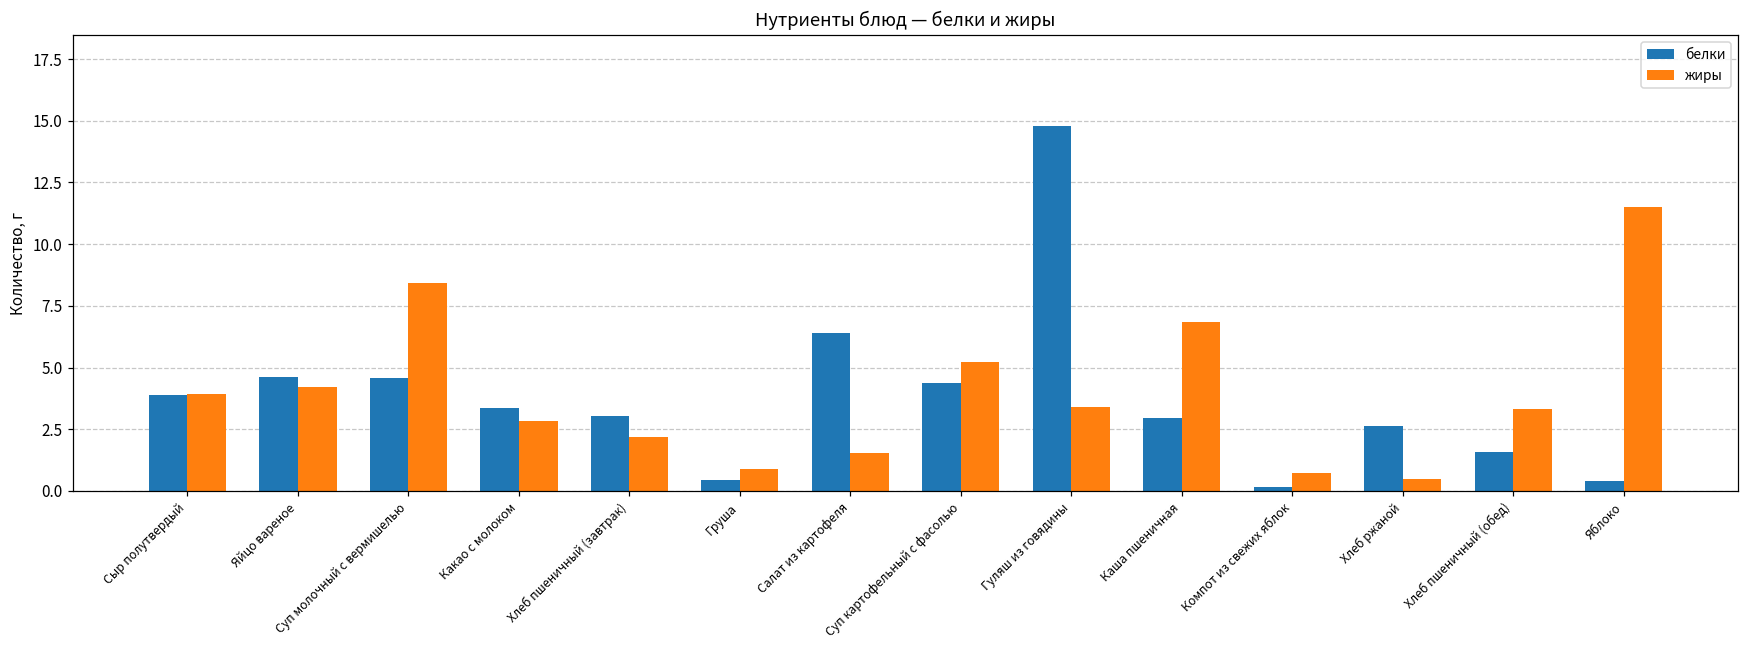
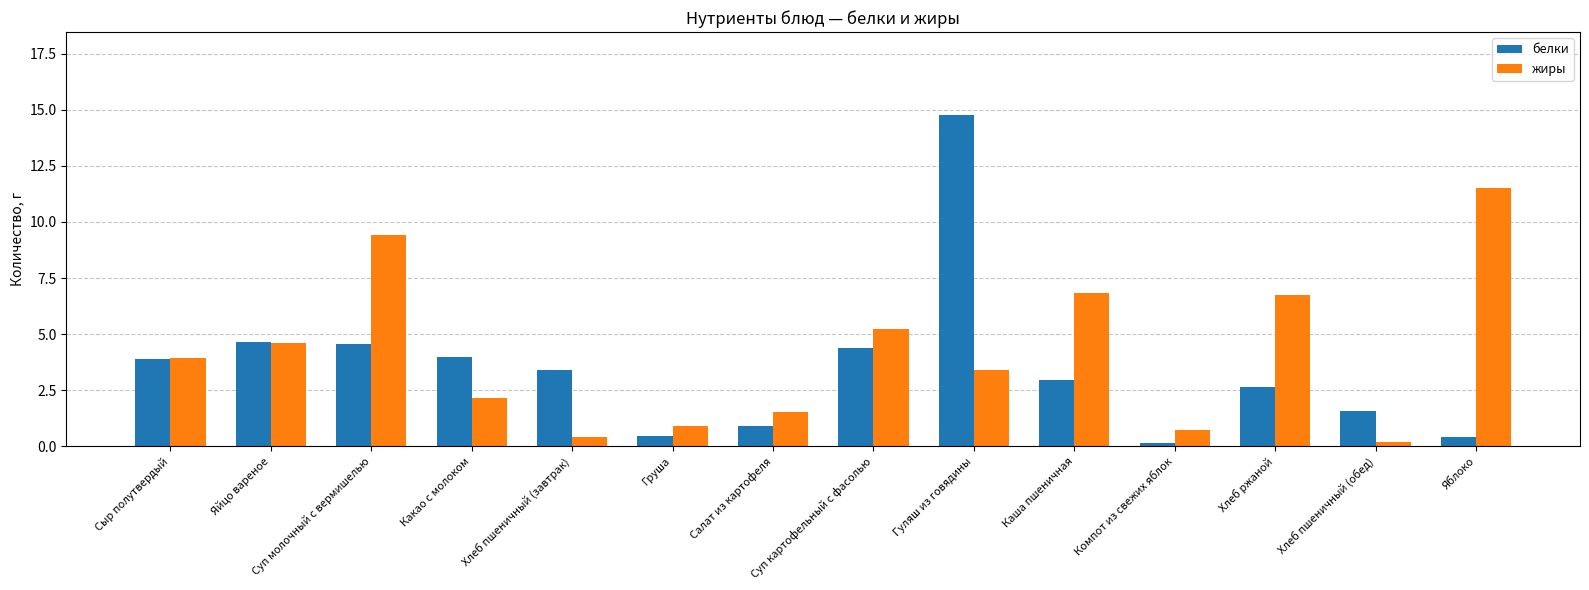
  {
    "белки": {
      "Сыр полутвердый": 3.9,
      "Яйцо вареное": 4.6,
      "Суп молочный с вермишелью": 4.6,
-     "Какао с молоком": 3.4,
-     "Хлеб пшеничный (завтрак)": 3.0,
+     "Какао с молоком": 4.0,
+     "Хлеб пшеничный (завтрак)": 3.4,
      "Груша": 0.4,
-     "Салат из картофеля": 6.4,
+     "Салат из картофеля": 0.9,
      "Суп картофельный с фасолью": 4.4,
      "Гуляш из говядины": 14.8,
      "Каша пшеничная": 3.0,
      "Компот из свежих яблок": 0.1,
      "Хлеб ржаной": 2.6,
      "Хлеб пшеничный (обед)": 1.6,
      "Яблоко": 0.4
    },
    "жиры": {
      "Сыр полутвердый": 3.9,
-     "Яйцо вареное": 4.2,
-     "Суп молочный с вермишелью": 8.4,
-     "Какао с молоком": 2.9,
-     "Хлеб пшеничный (завтрак)": 2.2,
+     "Яйцо вареное": 4.6,
+     "Суп молочный с вермишелью": 9.4,
+     "Какао с молоком": 2.1,
+     "Хлеб пшеничный (завтрак)": 0.4,
      "Груша": 0.9,
      "Салат из картофеля": 1.5,
      "Суп картофельный с фасолью": 5.2,
      "Гуляш из говядины": 3.4,
      "Каша пшеничная": 6.9,
      "Компот из свежих яблок": 0.7,
-     "Хлеб ржаной": 0.5,
-     "Хлеб пшеничный (обед)": 3.3,
+     "Хлеб ржаной": 6.8,
+     "Хлеб пшеничный (обед)": 0.2,
      "Яблоко": 11.5
    }
  }
